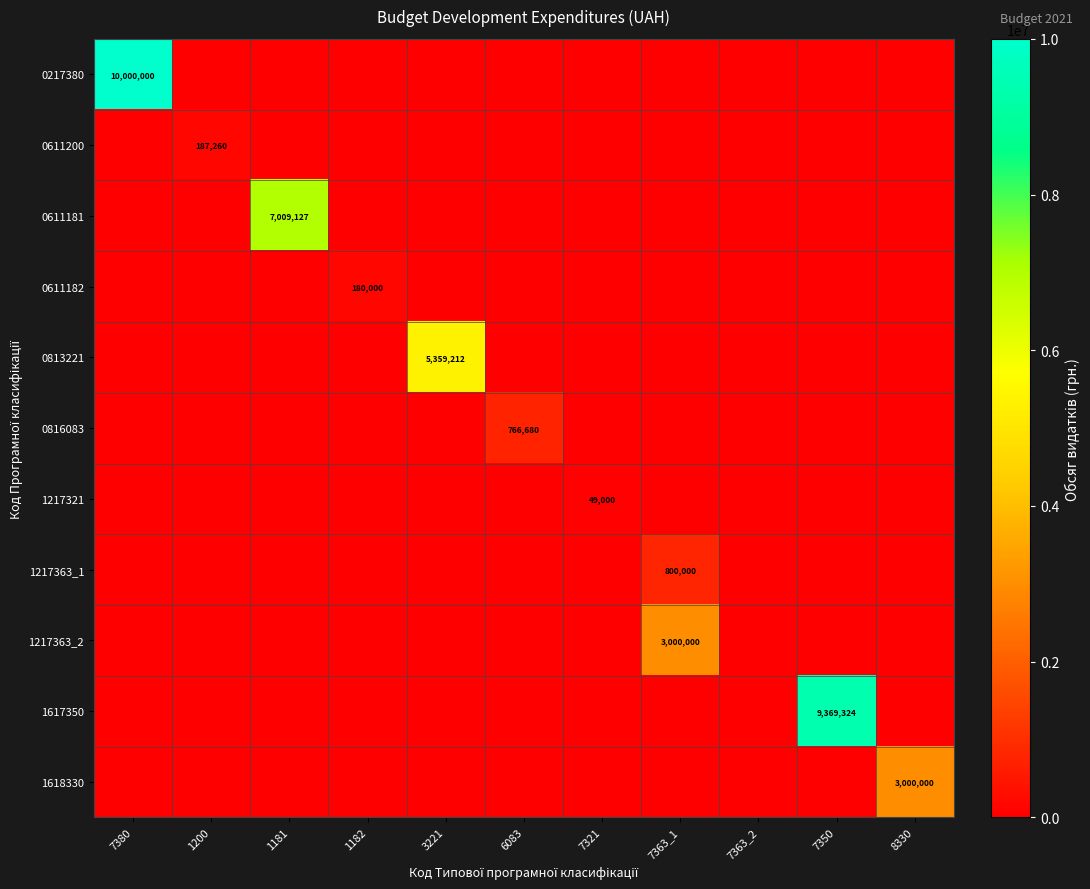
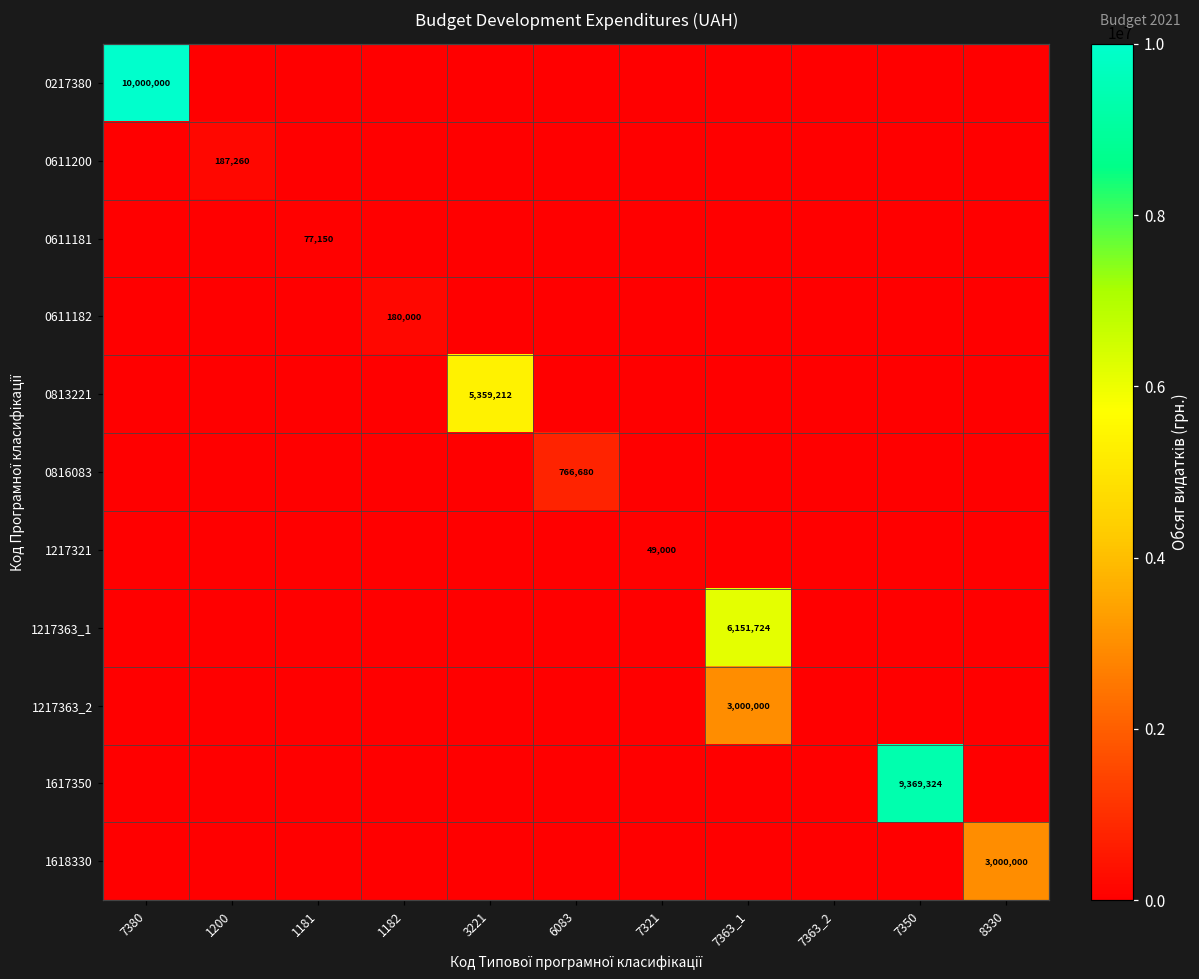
  {
    "0217380": {
      "7380": "10,000,000"
    },
    "0611200": {
      "1200": "187,260"
    },
    "0611181": {
-     "1181": "7,009,127"
+     "1181": "77,150"
    },
    "0611182": {
      "1182": "180,000"
    },
    "0813221": {
      "3221": "5,359,212"
    },
    "0816083": {
      "6083": "766,680"
    },
    "1217321": {
      "7321": "49,000"
    },
    "1217363_1": {
-     "7363_1": "800,000"
+     "7363_1": "6,151,724"
    },
    "1217363_2": {
      "7363_1": "3,000,000"
    },
    "1617350": {
      "7350": "9,369,324"
    },
    "1618330": {
      "8330": "3,000,000"
    }
  }
